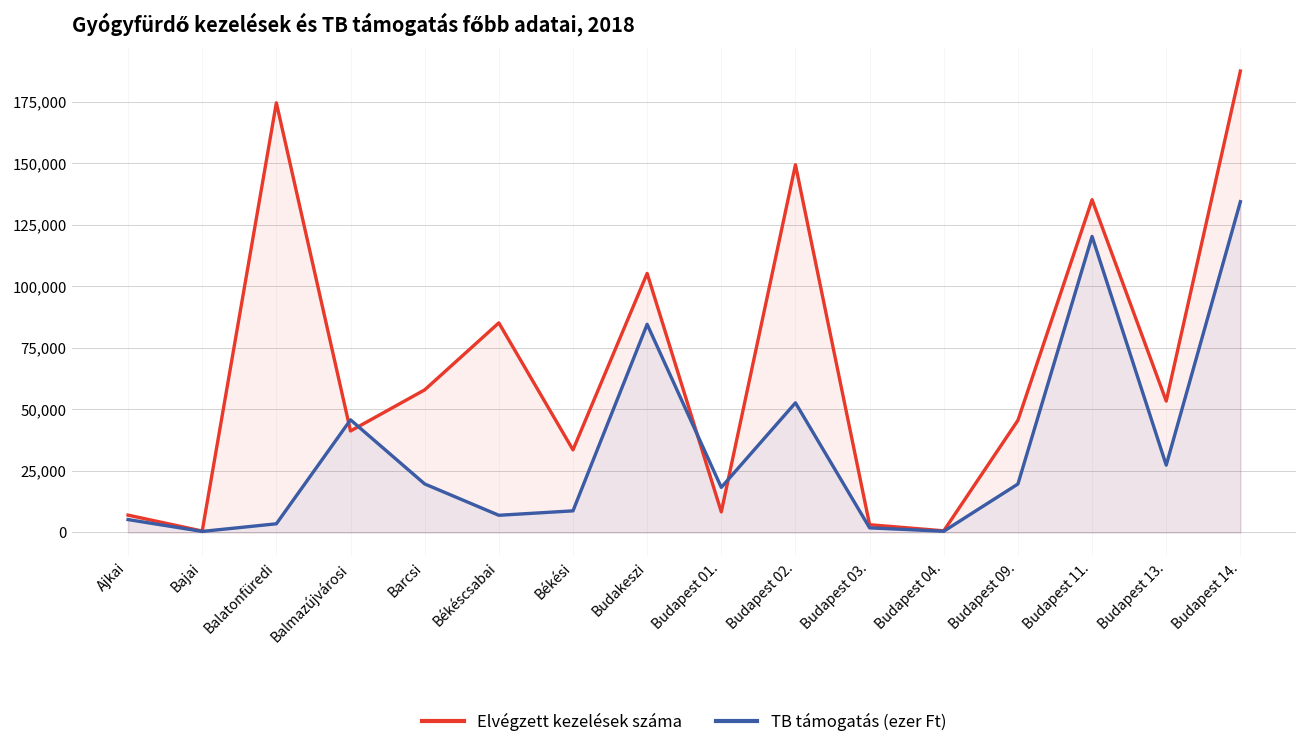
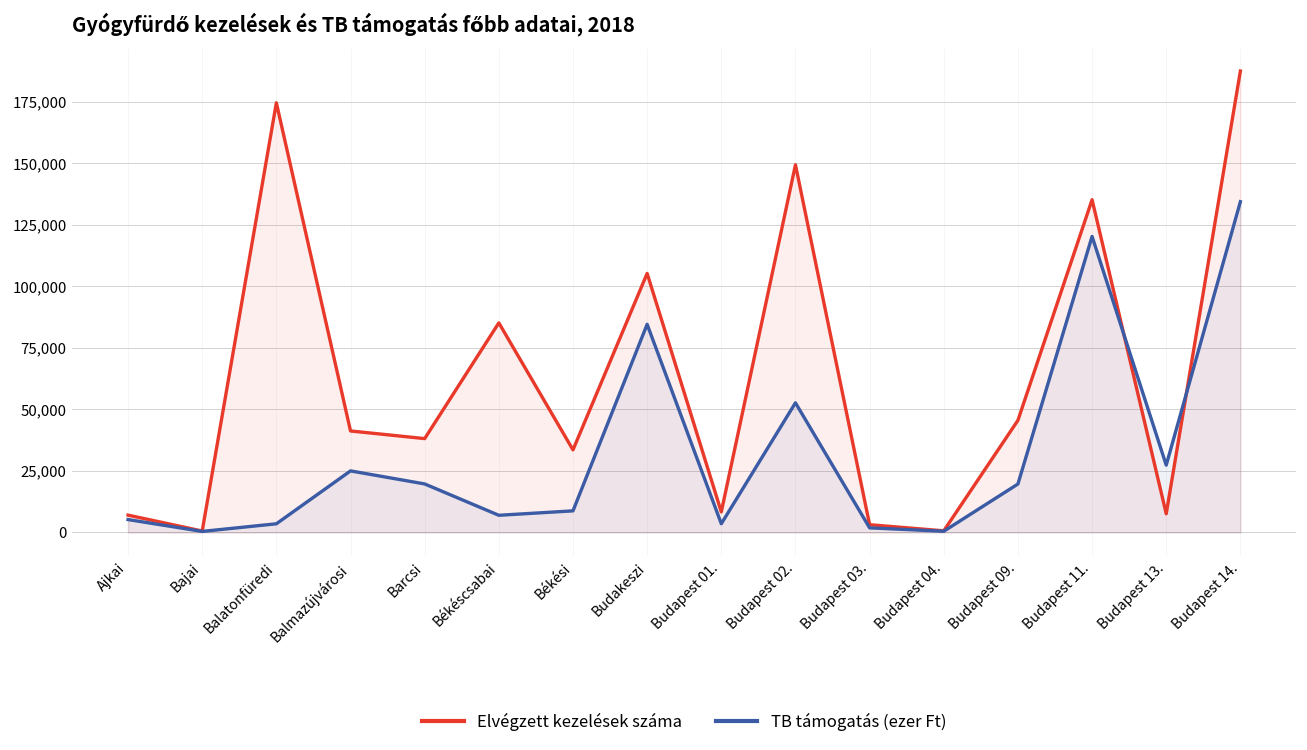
  {
    "Elvégzett kezelések száma": {
      "Ajkai": "7,000",
      "Balatonfüredi": "175,000",
      "Balmazújvárosi": "41,000",
-     "Barcsi": "58,000",
+     "Barcsi": "38,000",
      "Békéscsabai": "85,000",
      "Békési": "34,000",
      "Budakeszi": "105,000",
      "Budapest 01.": "8,000",
      "Budapest 02.": "149,000",
      "Budapest 03.": "3,000",
      "Budapest 09.": "46,000",
      "Budapest 11.": "135,000",
-     "Budapest 13.": "53,000",
+     "Budapest 13.": "8,000",
      "Budapest 14.": "188,000"
    },
    "TB támogatás (ezer Ft)": {
      "Ajkai": "5,000",
      "Balatonfüredi": "4,000",
-     "Balmazújvárosi": "46,000",
+     "Balmazújvárosi": "25,000",
      "Barcsi": "20,000",
      "Békéscsabai": "7,000",
      "Békési": "9,000",
      "Budakeszi": "85,000",
-     "Budapest 01.": "18,000",
+     "Budapest 01.": "4,000",
      "Budapest 02.": "53,000",
      "Budapest 03.": "2,000",
      "Budapest 09.": "20,000",
      "Budapest 11.": "120,000",
      "Budapest 13.": "27,000",
      "Budapest 14.": "134,000"
    }
  }
